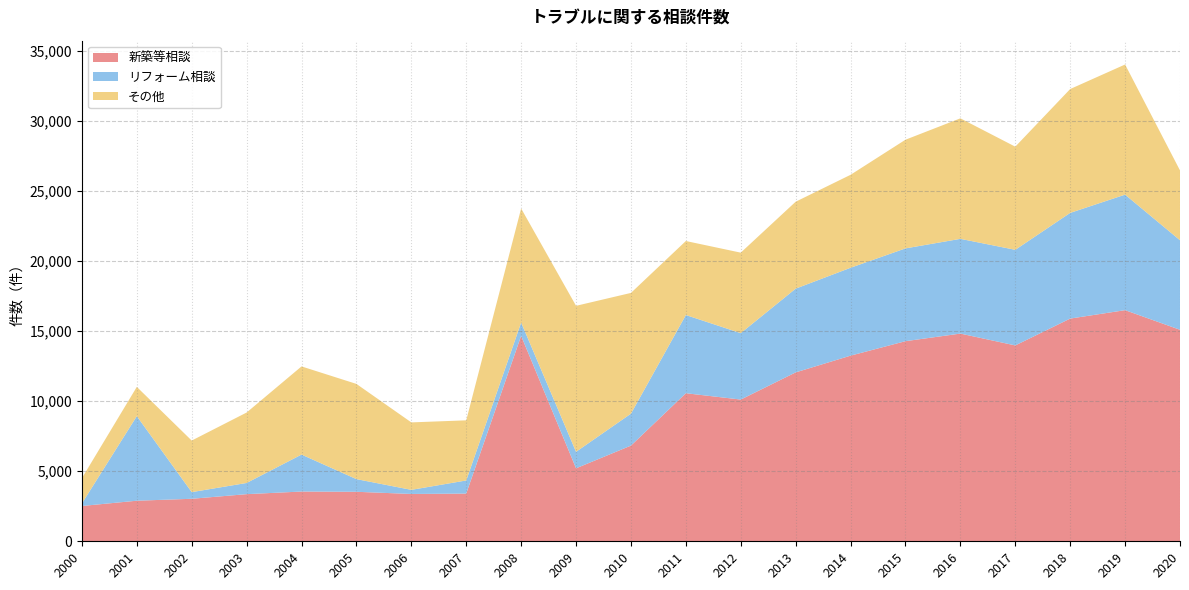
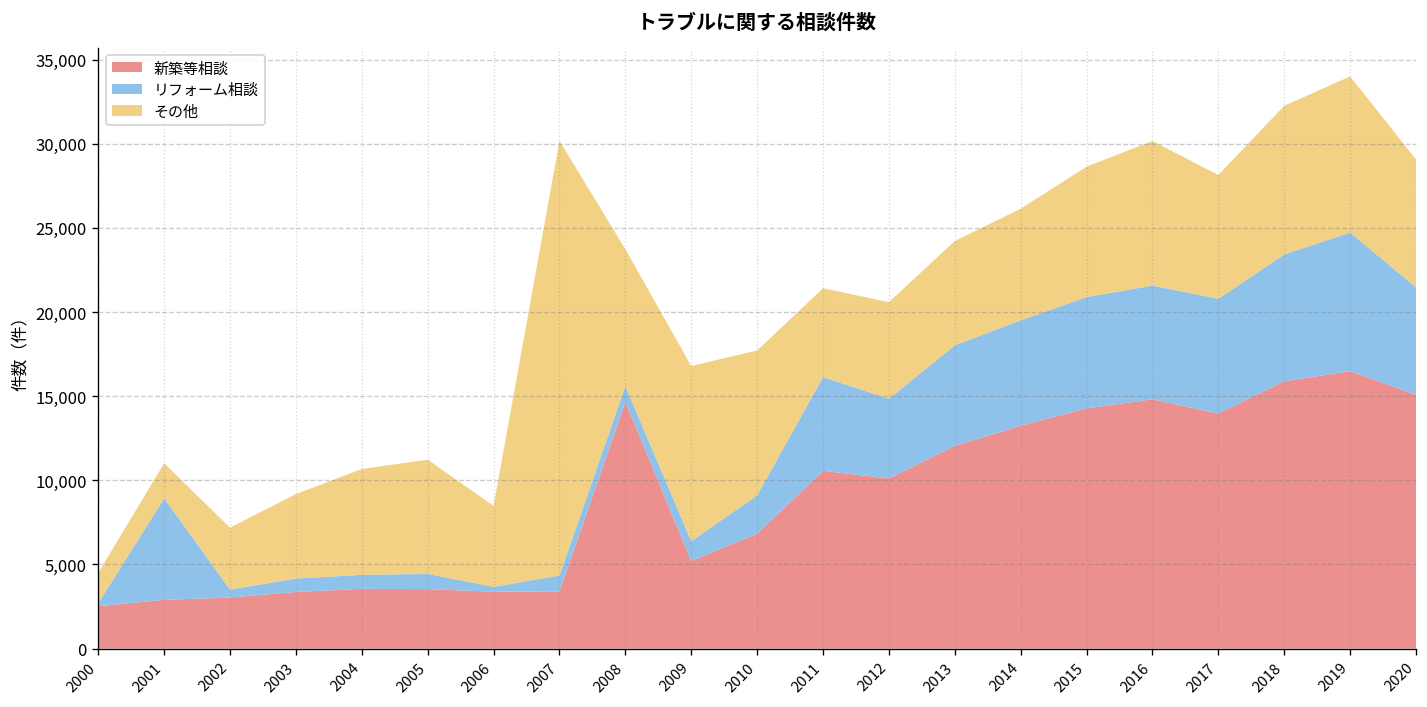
  {
    "新築等相談": {
      "2000": "2,500",
      "2001": "2,900",
      "2002": "3,000",
      "2003": "3,400",
      "2004": "3,500",
      "2005": "3,500",
      "2006": "3,400",
      "2007": "3,400",
      "2008": "14,700",
      "2009": "5,200",
      "2010": "6,800",
      "2011": "10,600",
      "2012": "10,100",
      "2013": "12,000",
      "2014": "13,200",
      "2015": "14,300",
      "2016": "14,800",
      "2017": "14,000",
      "2018": "15,900",
      "2019": "16,500",
      "2020": "15,100"
    },
    "リフォーム相談": {
      "2000": "200",
      "2001": "6,000",
      "2002": "500",
      "2003": "800",
-     "2004": "2,600",
+     "2004": "800",
      "2005": "900",
      "2006": "300",
      "2007": "900",
      "2008": "900",
      "2009": "1,200",
      "2010": "2,300",
      "2011": "5,600",
      "2012": "4,700",
      "2013": "6,000",
      "2014": "6,300",
      "2015": "6,600",
      "2016": "6,800",
      "2017": "6,800",
      "2018": "7,500",
      "2019": "8,200",
      "2020": "6,400"
    },
    "その他": {
      "2000": "1,800",
      "2001": "2,100",
      "2002": "3,700",
      "2003": "5,000",
      "2004": "6,300",
      "2005": "6,800",
      "2006": "4,800",
-     "2007": "4,300",
+     "2007": "25,800",
      "2008": "8,100",
      "2009": "10,400",
      "2010": "8,600",
      "2011": "5,300",
      "2012": "5,700",
      "2013": "6,200",
      "2014": "6,600",
      "2015": "7,800",
      "2016": "8,600",
      "2017": "7,400",
      "2018": "8,800",
      "2019": "9,300",
-     "2020": "5,000"
+     "2020": "7,600"
    }
  }
